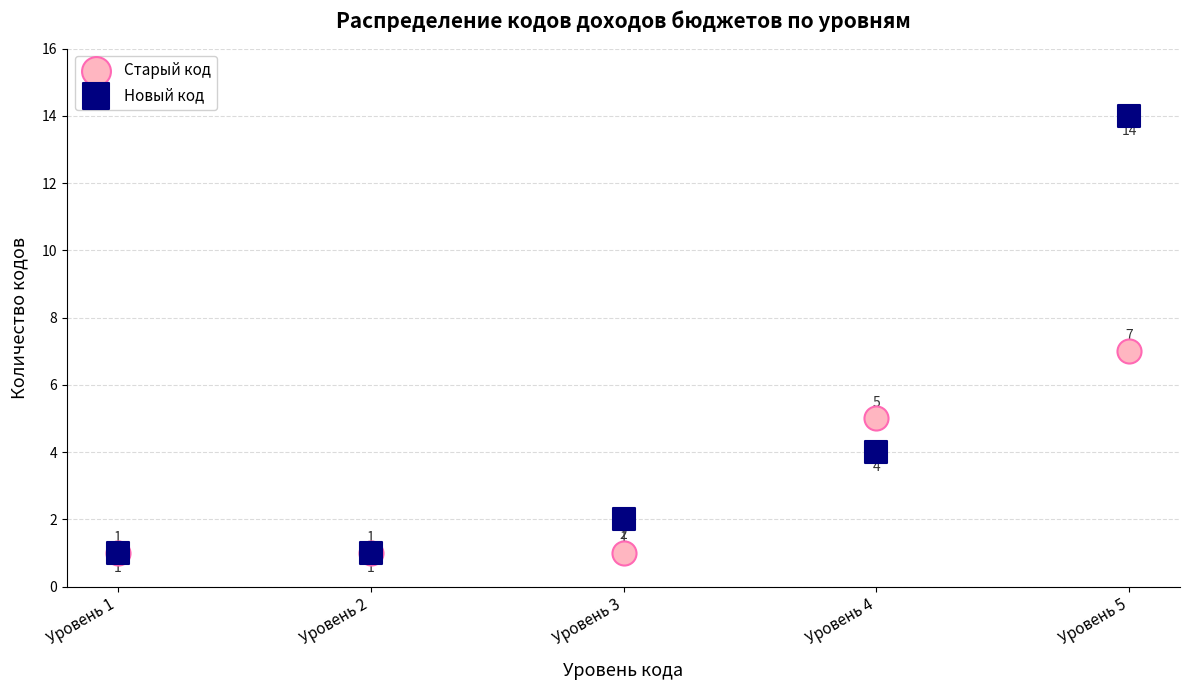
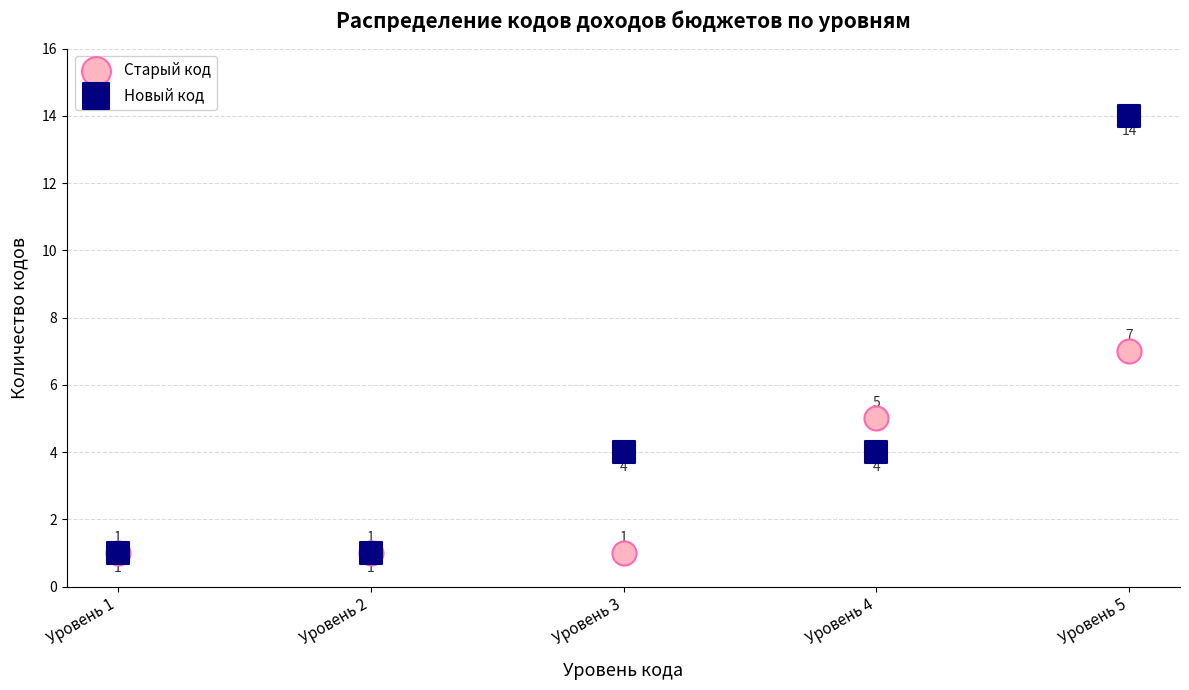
  {
    "Новый код": {
-     "Уровень 3": 2
+     "Уровень 3": 4
    }
  }
